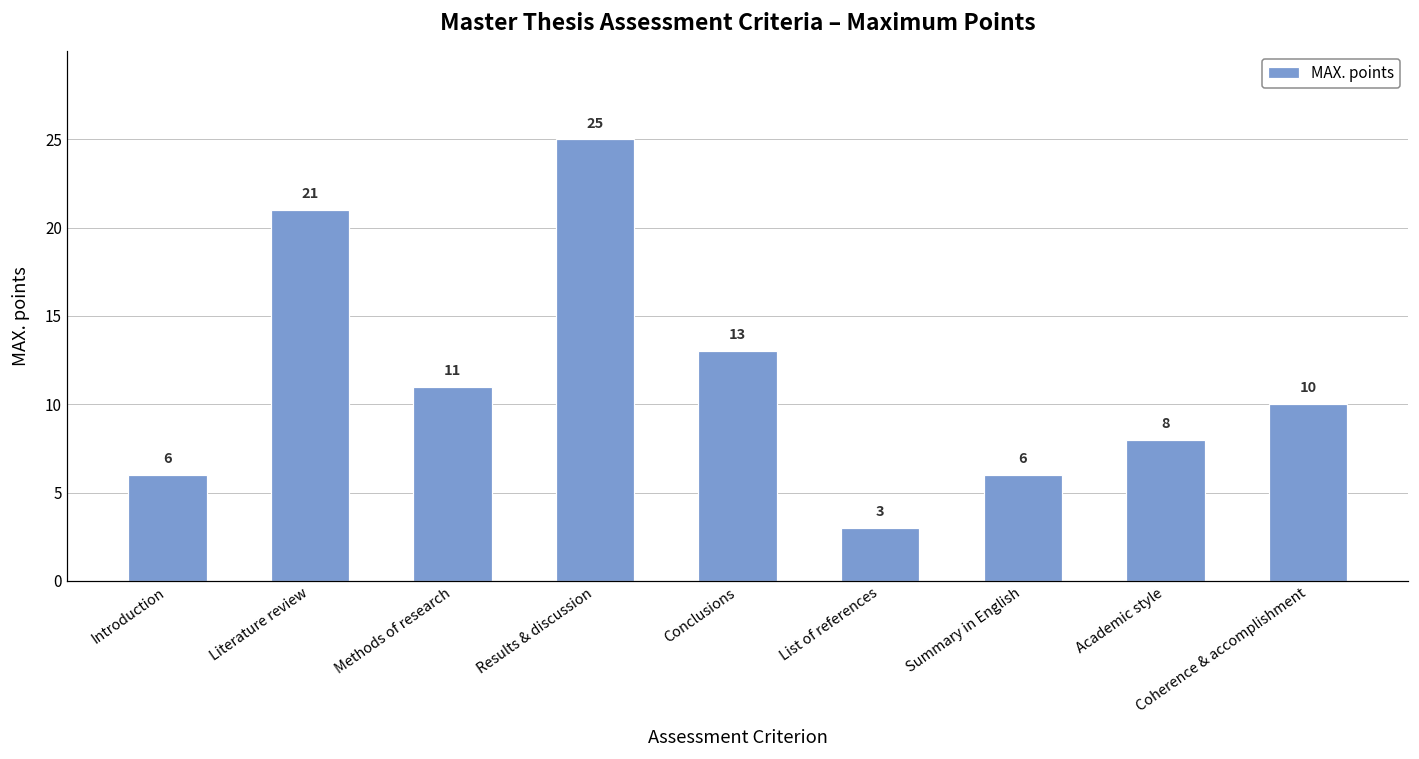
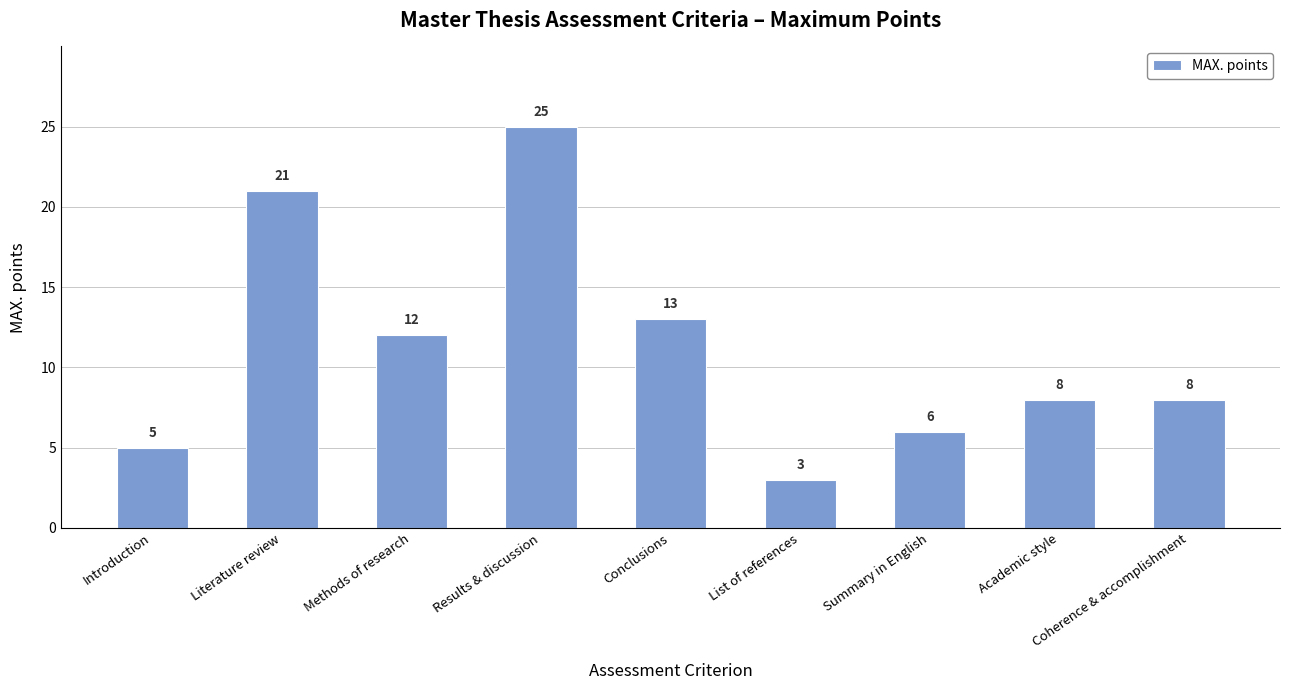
  {
-   "Introduction": 6,
+   "Introduction": 5,
    "Literature review": 21,
-   "Methods of research": 11,
+   "Methods of research": 12,
    "Results & discussion": 25,
    "Conclusions": 13,
    "List of references": 3,
    "Summary in English": 6,
    "Academic style": 8,
-   "Coherence & accomplishment": 10
+   "Coherence & accomplishment": 8
  }
